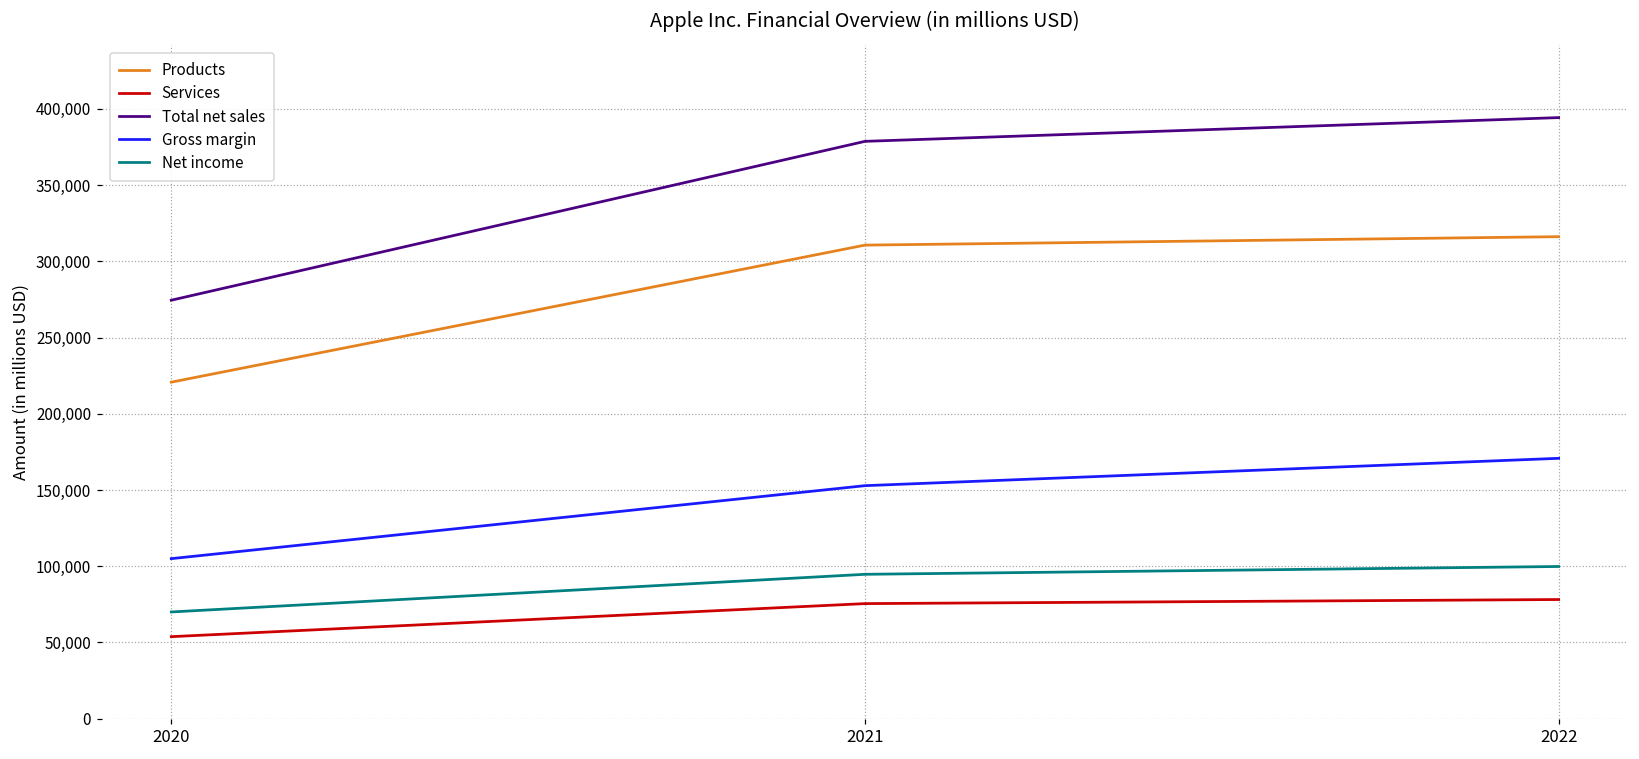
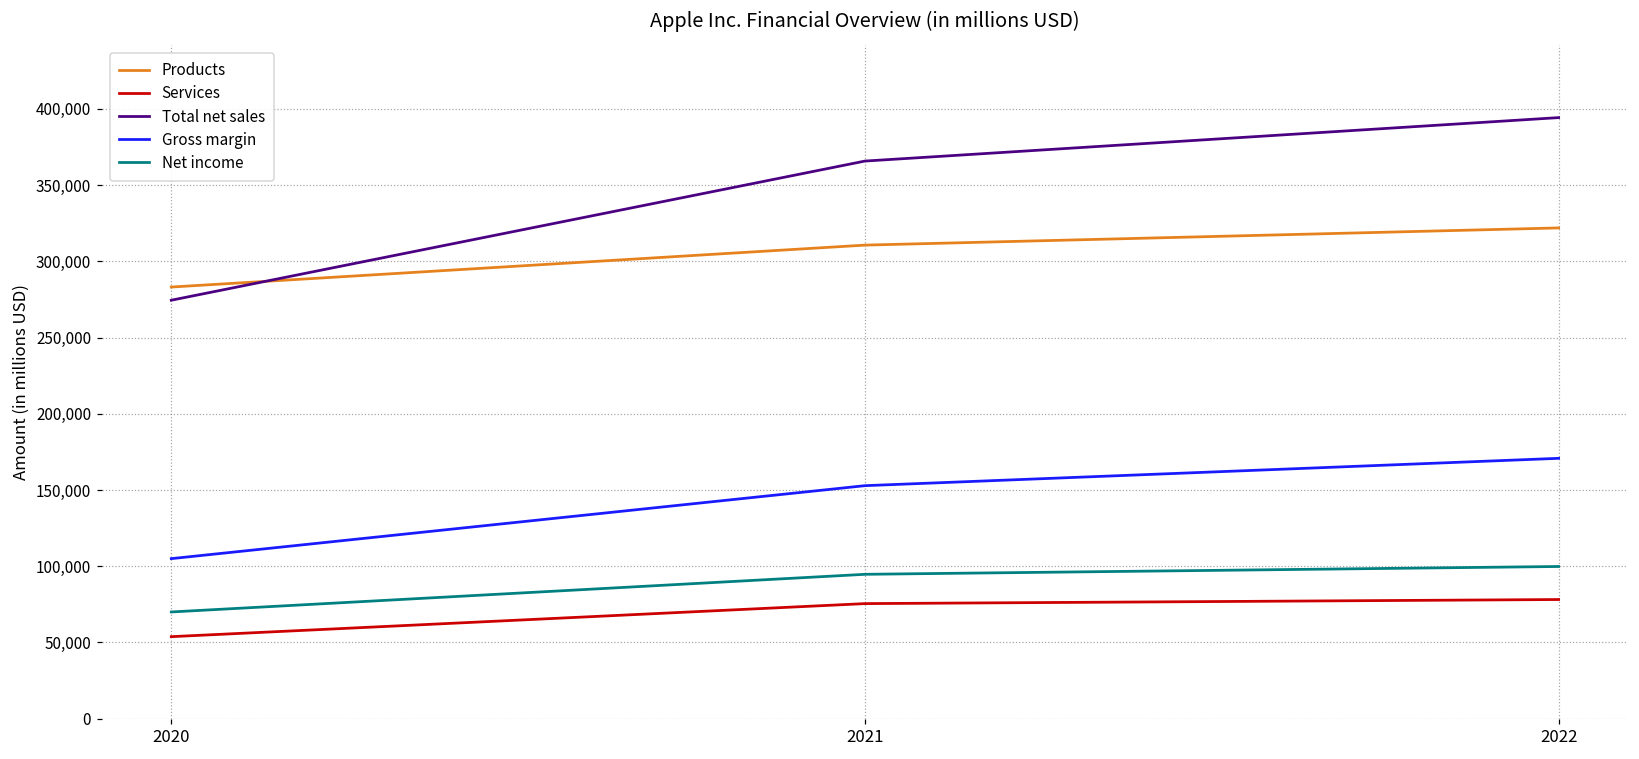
  {
    "Products": {
-     "2020": "221,000",
+     "2020": "283,000",
      "2021": "311,000",
-     "2022": "316,000"
+     "2022": "322,000"
    },
    "Services": {
      "2020": "54,000",
      "2021": "75,000",
      "2022": "78,000"
    },
    "Total net sales": {
      "2020": "275,000",
-     "2021": "379,000",
+     "2021": "366,000",
      "2022": "394,000"
    },
    "Gross margin": {
      "2020": "105,000",
      "2021": "153,000",
      "2022": "171,000"
    },
    "Net income": {
      "2020": "70,000",
      "2021": "95,000",
      "2022": "100,000"
    }
  }
